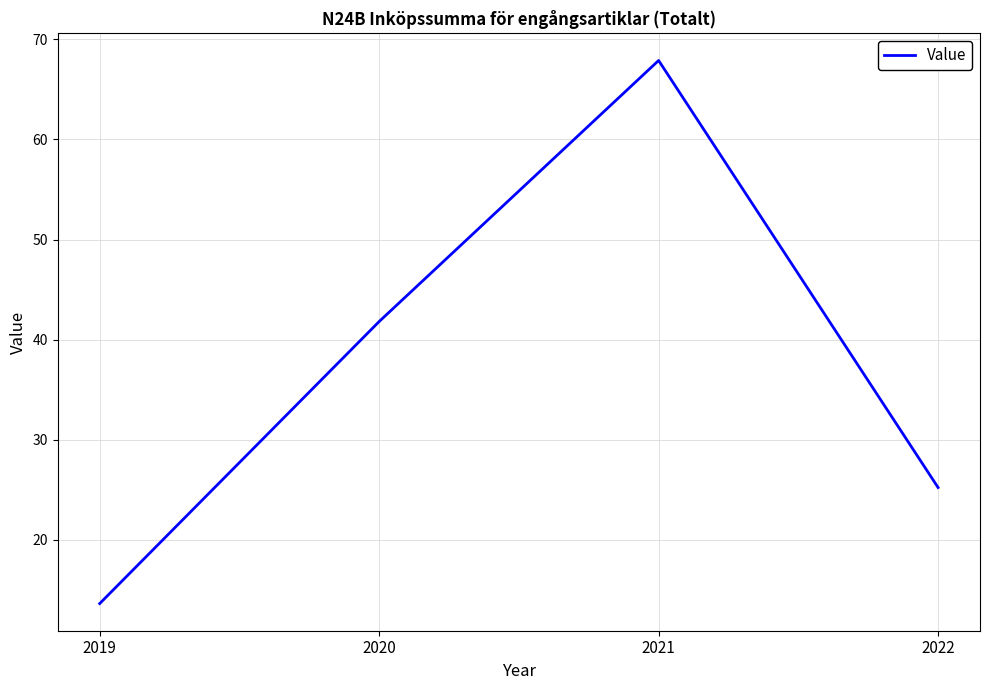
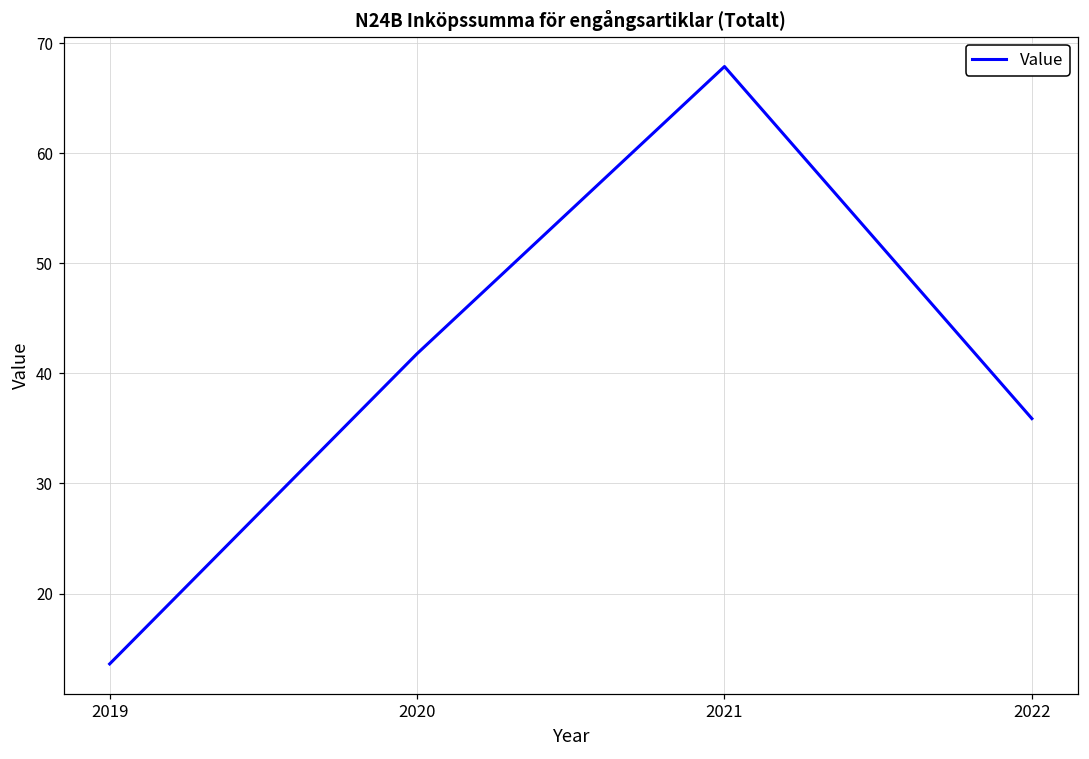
  {
    "2019": 13.6,
    "2020": 41.8,
    "2021": 67.9,
-   "2022": 25.2
+   "2022": 35.9
  }
